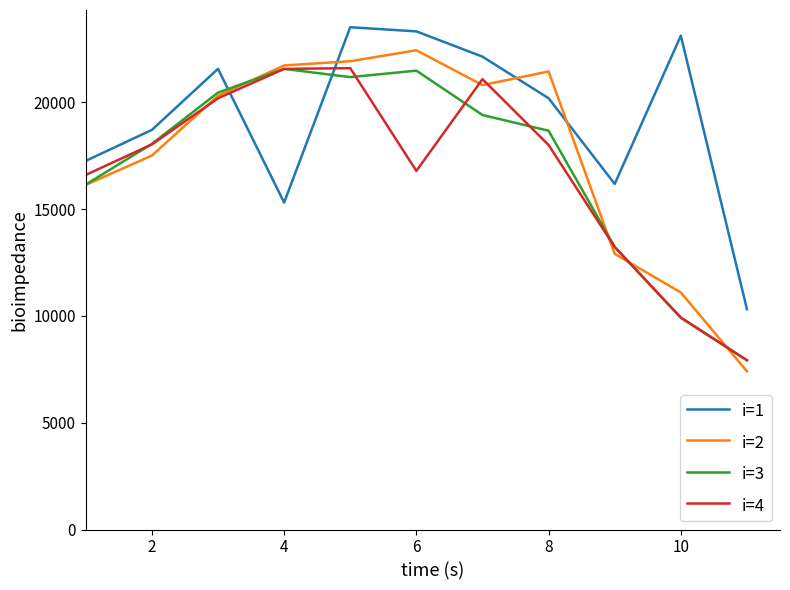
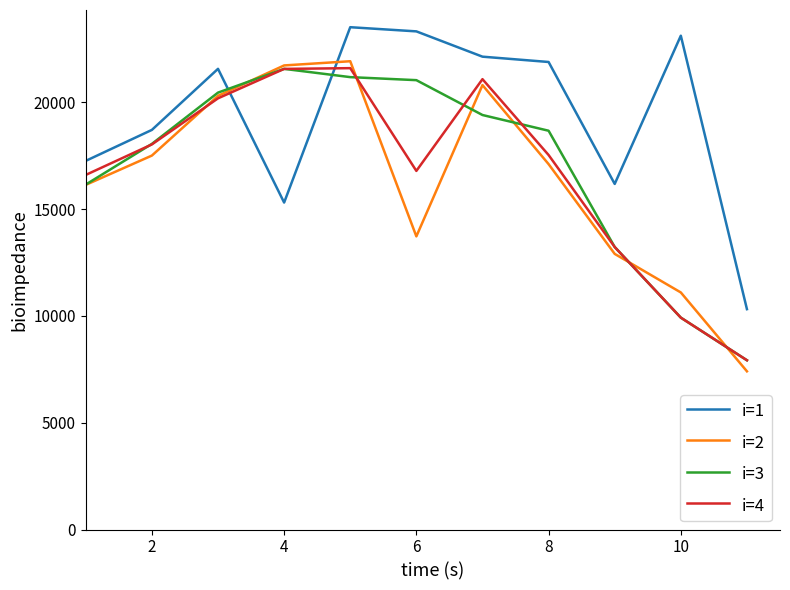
  {
    "i=1": {
      "2": 18700,
      "4": 15300,
      "6": 23300,
-     "8": 20200,
+     "8": 21900,
      "10": 23100
    },
    "i=2": {
      "2": 17500,
      "4": 21700,
-     "6": 22400,
-     "8": 21400,
+     "6": 13700,
+     "8": 17100,
      "10": 11100
    },
    "i=3": {
-     "6": 21500,
+     "6": 21000,
      "8": 18700
    },
    "i=4": {
      "6": 16800,
-     "8": 18000
+     "8": 17500
    }
  }
